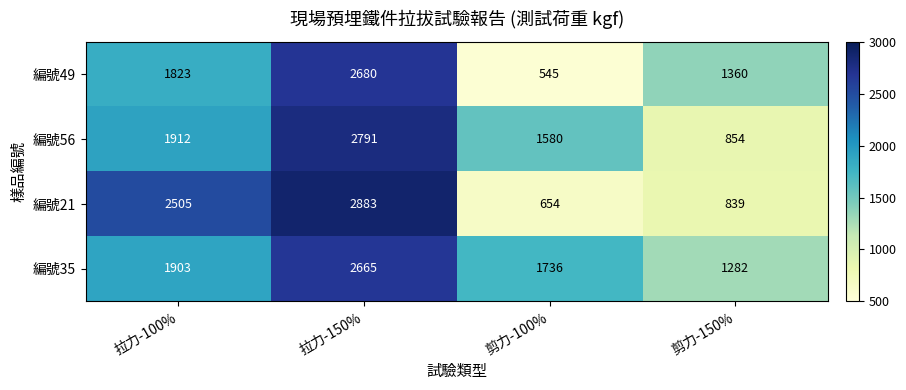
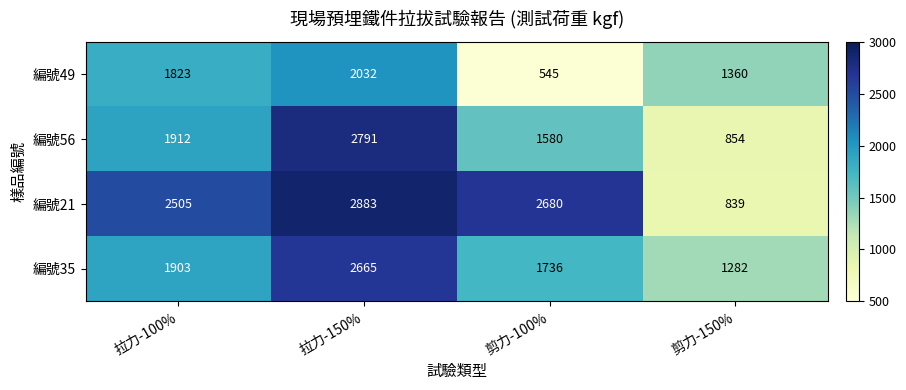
  {
    "編號49": {
      "拉力-100%": 1823,
-     "拉力-150%": 2680,
+     "拉力-150%": 2032,
      "剪力-100%": 545,
      "剪力-150%": 1360
    },
    "編號56": {
      "拉力-100%": 1912,
      "拉力-150%": 2791,
      "剪力-100%": 1580,
      "剪力-150%": 854
    },
    "編號21": {
      "拉力-100%": 2505,
      "拉力-150%": 2883,
-     "剪力-100%": 654,
+     "剪力-100%": 2680,
      "剪力-150%": 839
    },
    "編號35": {
      "拉力-100%": 1903,
      "拉力-150%": 2665,
      "剪力-100%": 1736,
      "剪力-150%": 1282
    }
  }
